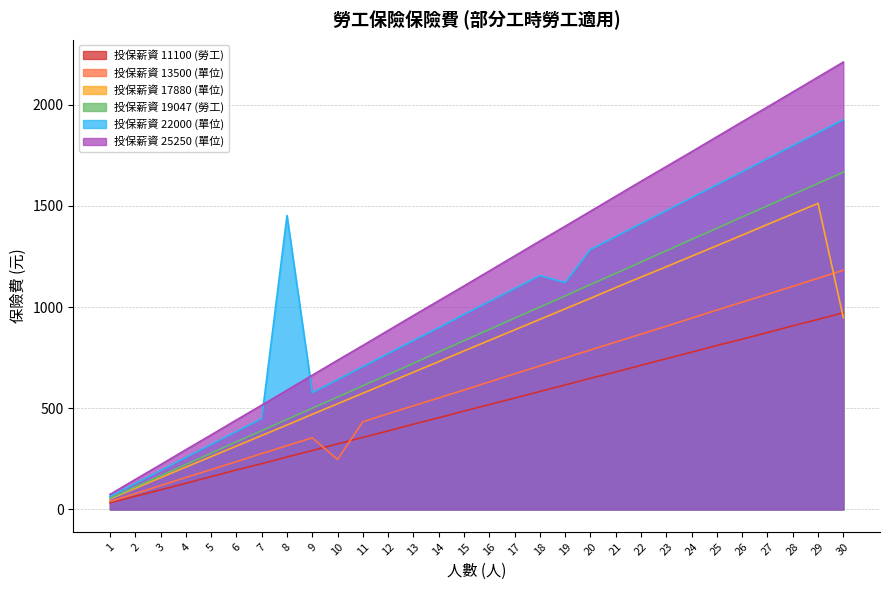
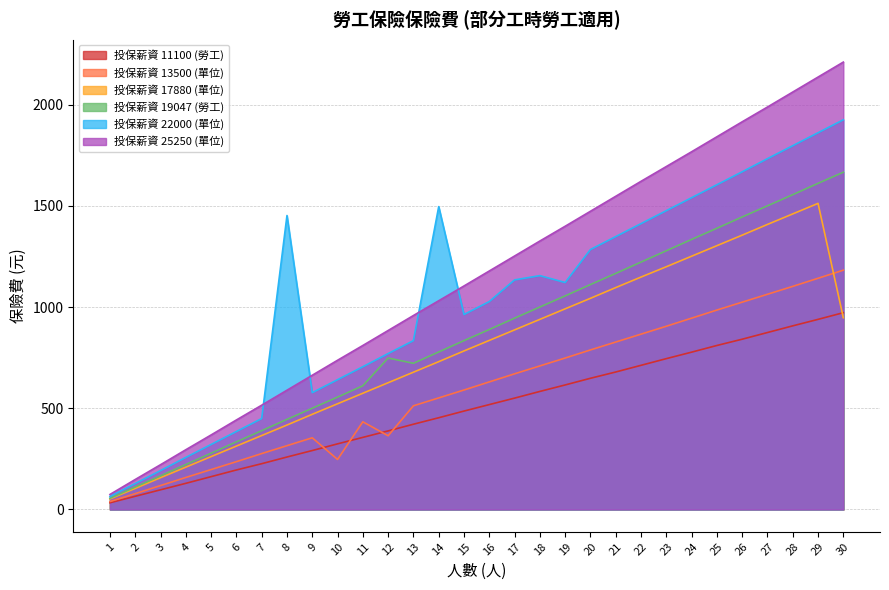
  {
    "投保薪資 11100 (勞工)": {
      "2": 70,
      "3": 100,
      "4": 130,
      "5": 160,
      "6": 200,
      "7": 230,
      "8": 260,
      "9": 290,
      "10": 320,
      "11": 360,
      "12": 390,
      "13": 420,
      "14": 450,
      "15": 490,
      "16": 520,
      "17": 550,
      "18": 580,
      "19": 620,
      "20": 650,
      "21": 680,
      "22": 710,
      "23": 750,
      "24": 780,
      "25": 810,
      "26": 840,
      "27": 870,
      "28": 910,
      "29": 940,
      "30": 970
    },
    "投保薪資 13500 (單位)": {
      "2": 80,
      "3": 120,
      "4": 160,
      "5": 200,
      "6": 240,
      "7": 280,
      "8": 320,
      "9": 350,
      "10": 250,
      "11": 430,
-     "12": 470,
+     "12": 360,
      "13": 510,
      "14": 550,
      "15": 590,
      "16": 630,
      "17": 670,
      "18": 710,
      "19": 750,
      "20": 790,
      "21": 830,
      "22": 870,
      "23": 910,
      "24": 950,
      "25": 990,
      "26": 1020,
      "27": 1060,
      "28": 1100,
      "29": 1140,
      "30": 1180
    },
    "投保薪資 17880 (單位)": {
      "4": 210,
      "5": 260,
      "6": 310,
      "7": 370,
      "8": 420,
      "9": 470,
      "10": 520,
      "11": 570,
      "12": 630,
      "13": 680,
      "14": 730,
      "15": 780,
      "16": 840,
      "17": 890,
      "18": 940,
      "19": 990,
      "20": 1040,
      "21": 1100,
      "22": 1150,
      "23": 1200,
      "24": 1250,
      "25": 1300,
      "26": 1360,
      "27": 1410,
      "28": 1460,
      "29": 1510,
      "30": 950
    },
    "投保薪資 19047 (勞工)": {
      "4": 220,
      "5": 280,
      "6": 330,
      "7": 390,
      "8": 450,
      "9": 500,
      "10": 560,
      "11": 610,
-     "12": 670,
+     "12": 750,
      "13": 720,
      "14": 780,
      "15": 830,
      "16": 890,
      "17": 950,
      "18": 1000,
      "19": 1060,
      "20": 1110,
      "21": 1170,
      "22": 1220,
      "23": 1280,
      "24": 1330,
      "25": 1390,
      "26": 1450,
      "27": 1500,
      "28": 1560,
      "29": 1610,
      "30": 1670
    },
    "投保薪資 22000 (單位)": {
      "2": 130,
      "3": 190,
      "4": 260,
      "5": 320,
      "6": 390,
      "7": 450,
      "8": 1450,
      "9": 580,
      "10": 640,
      "11": 710,
      "12": 770,
      "13": 830,
-     "14": 900,
+     "14": 1500,
      "15": 960,
      "16": 1030,
-     "17": 1090,
+     "17": 1130,
      "18": 1160,
      "19": 1120,
      "20": 1280,
      "21": 1350,
      "22": 1410,
      "23": 1480,
      "24": 1540,
      "25": 1600,
      "26": 1670,
      "27": 1730,
      "28": 1800,
      "29": 1860,
      "30": 1930
    },
    "投保薪資 25250 (單位)": {
      "2": 150,
      "3": 220,
      "4": 300,
      "5": 370,
      "6": 440,
      "7": 520,
      "8": 590,
      "9": 660,
      "10": 740,
      "11": 810,
      "12": 880,
      "13": 960,
      "14": 1030,
      "15": 1100,
      "16": 1180,
      "17": 1250,
      "18": 1330,
      "19": 1400,
      "20": 1470,
      "21": 1550,
      "22": 1620,
      "23": 1690,
      "24": 1770,
      "25": 1840,
      "26": 1920,
      "27": 1990,
      "28": 2060,
      "29": 2140,
      "30": 2210
    }
  }
